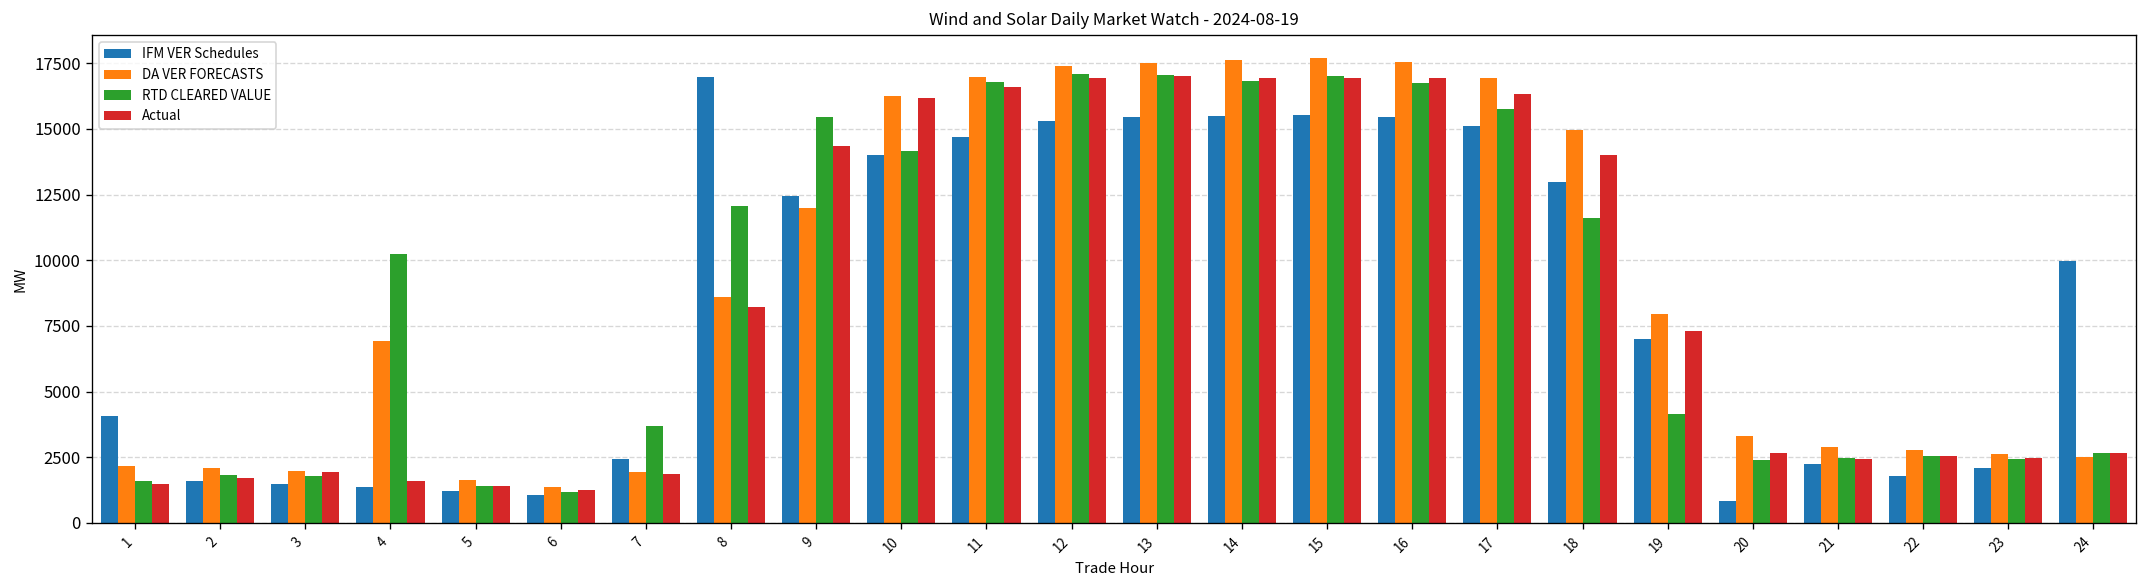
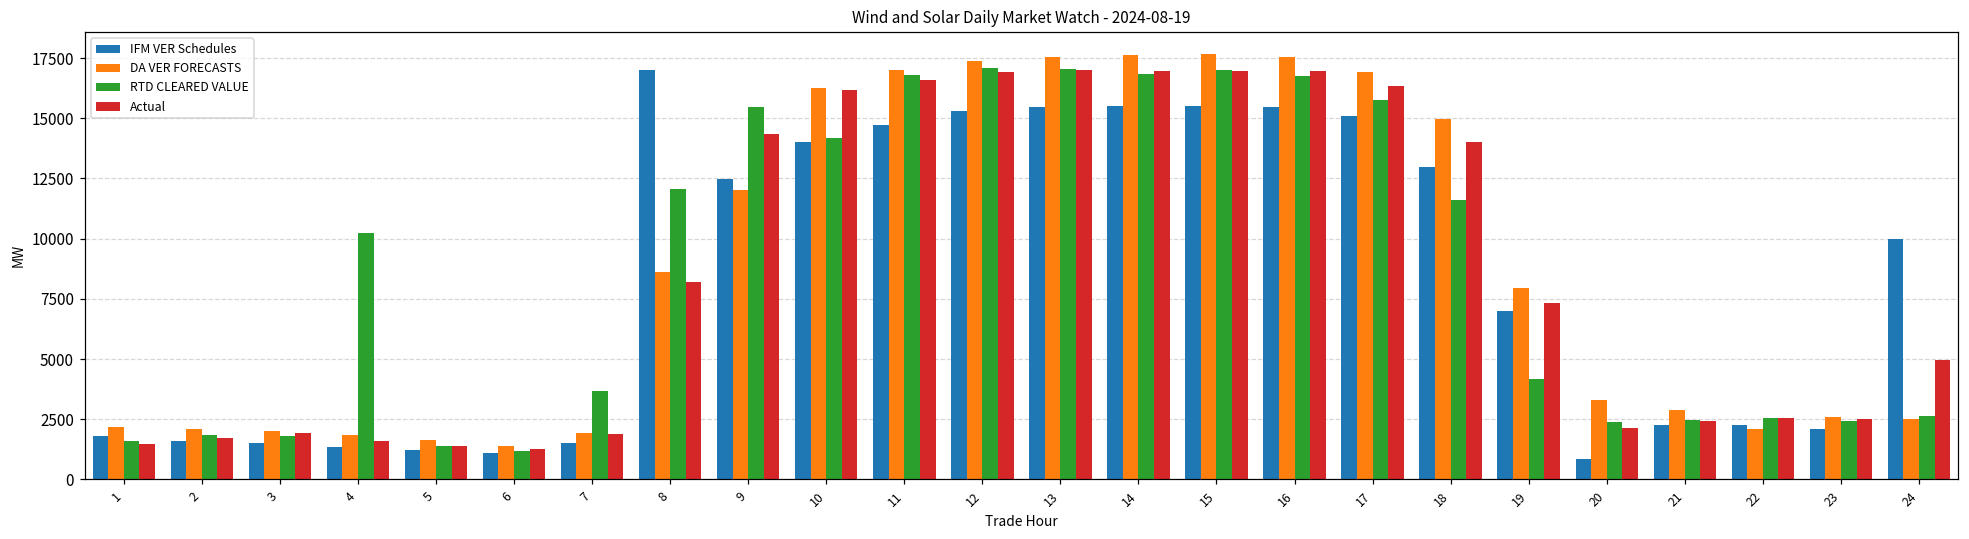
  {
    "IFM VER Schedules": {
-     "1": 4100,
+     "1": 1800,
      "2": 1600,
      "3": 1500,
      "4": 1400,
      "5": 1200,
      "6": 1100,
-     "7": 2500,
+     "7": 1500,
      "8": 17000,
      "9": 12500,
      "10": 14000,
      "11": 14700,
      "12": 15300,
      "13": 15500,
      "14": 15500,
      "15": 15500,
      "16": 15500,
      "17": 15100,
      "18": 13000,
      "19": 7000,
      "20": 800,
      "21": 2200,
-     "22": 1800,
+     "22": 2200,
      "23": 2100,
      "24": 10000
    },
    "DA VER FORECASTS": {
      "1": 2200,
      "2": 2100,
      "3": 2000,
-     "4": 6900,
+     "4": 1900,
      "5": 1600,
      "6": 1400,
      "7": 1900,
      "8": 8600,
      "9": 12000,
      "10": 16300,
      "11": 17000,
      "12": 17400,
      "13": 17500,
      "14": 17600,
      "15": 17700,
      "16": 17500,
      "17": 16900,
      "18": 15000,
      "19": 8000,
      "20": 3300,
      "21": 2900,
-     "22": 2800,
+     "22": 2100,
      "23": 2600,
      "24": 2500
    },
    "RTD CLEARED VALUE": {
      "1": 1600,
      "2": 1800,
      "3": 1800,
      "4": 10200,
      "5": 1400,
      "6": 1200,
      "7": 3700,
      "8": 12100,
      "9": 15500,
      "10": 14200,
      "11": 16800,
      "12": 17100,
      "13": 17100,
      "14": 16800,
      "15": 17000,
      "16": 16800,
      "17": 15800,
      "18": 11600,
      "19": 4200,
      "20": 2400,
      "21": 2500,
      "22": 2500,
      "23": 2400,
      "24": 2700
    },
    "Actual": {
      "1": 1500,
      "2": 1700,
      "3": 1900,
      "4": 1600,
      "5": 1400,
      "6": 1300,
      "7": 1900,
      "8": 8200,
      "9": 14400,
      "10": 16200,
      "11": 16600,
      "12": 16900,
      "13": 17000,
      "14": 16900,
      "15": 17000,
      "16": 16900,
      "17": 16300,
      "18": 14000,
      "19": 7300,
-     "20": 2700,
+     "20": 2100,
      "21": 2400,
      "22": 2500,
      "23": 2500,
-     "24": 2600
+     "24": 4900
    }
  }
